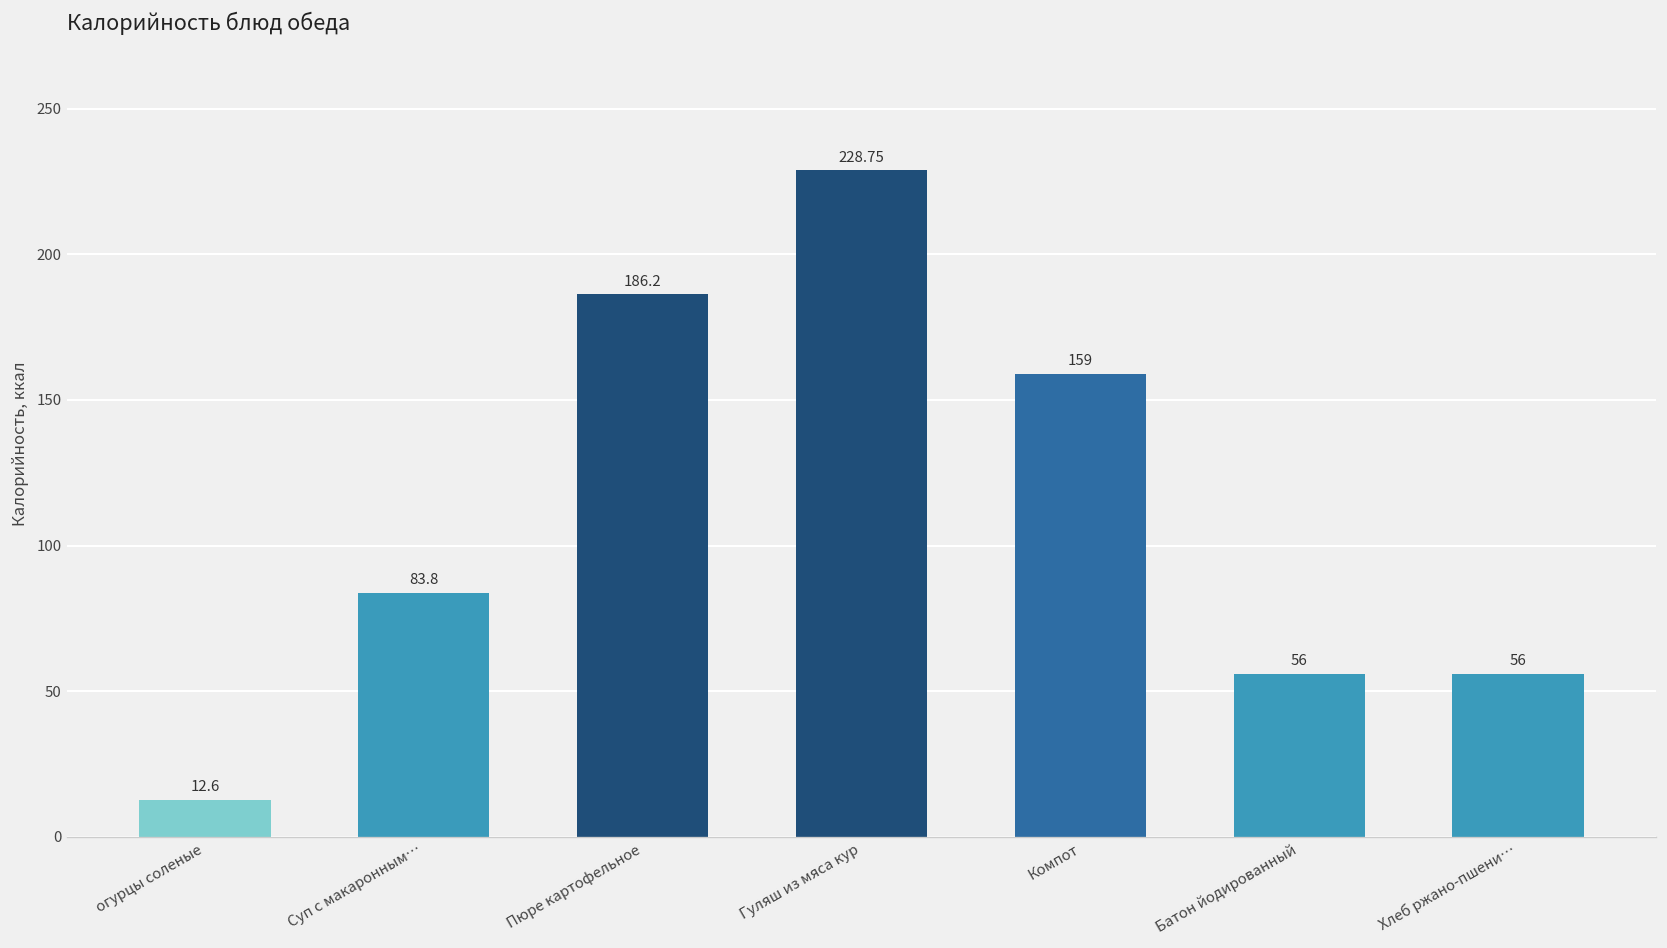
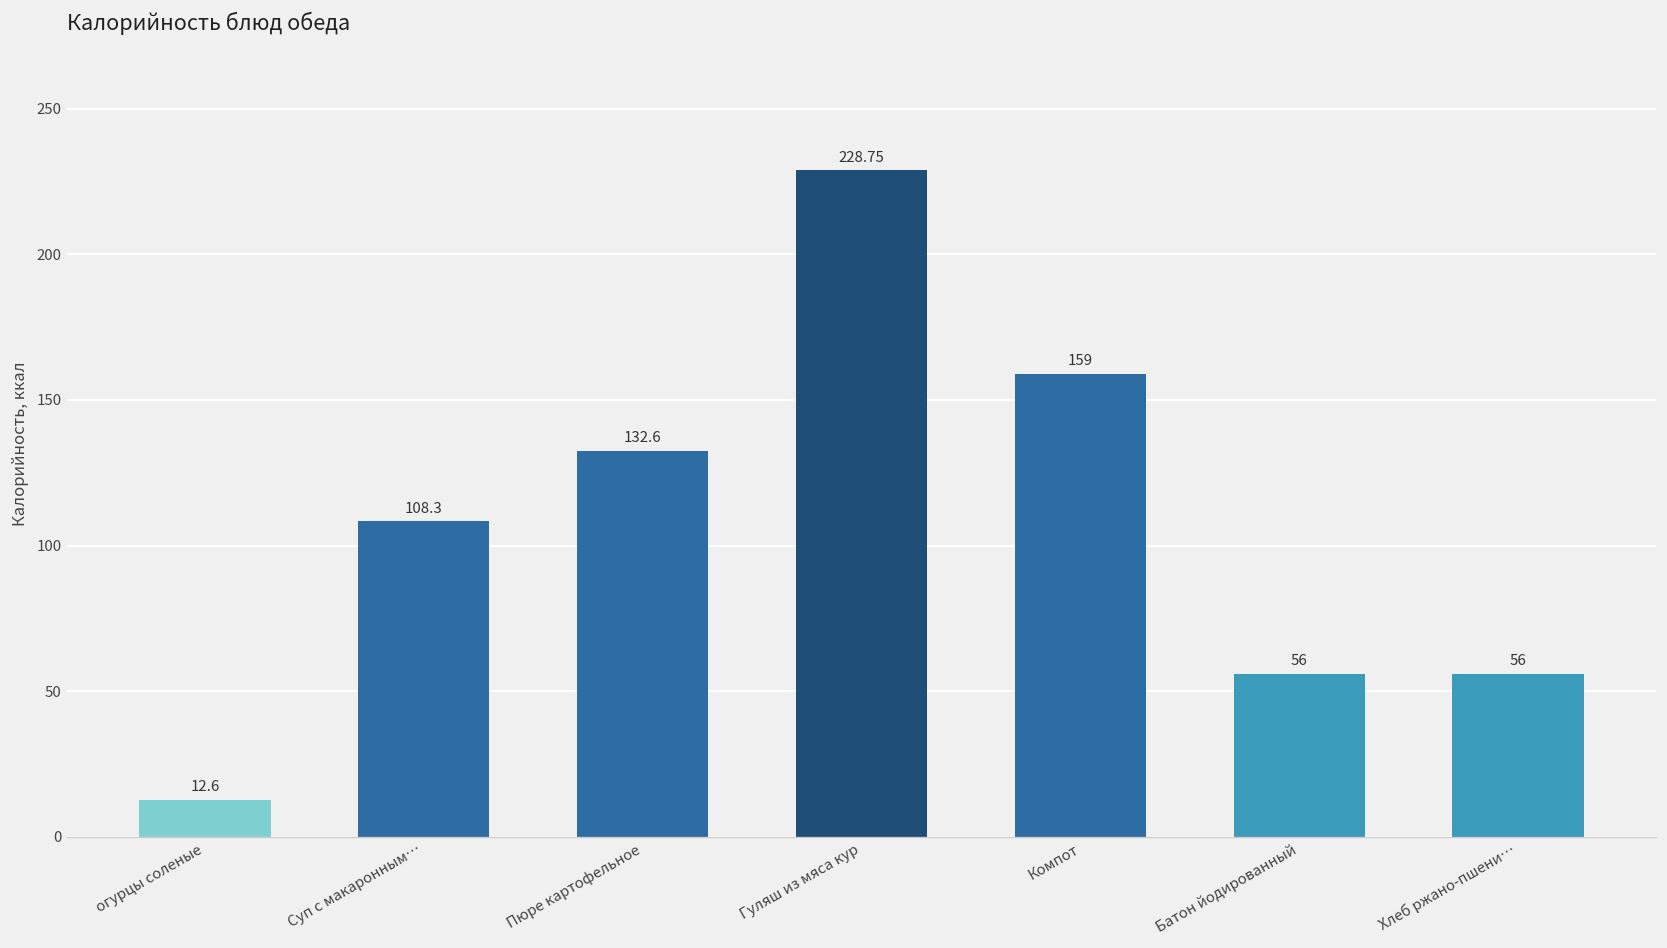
  {
    "огурцы соленые": 12.6,
-   "Суп с макаронным…": 83.8,
-   "Пюре картофельное": 186.2,
+   "Суп с макаронным…": 108.3,
+   "Пюре картофельное": 132.6,
    "Гуляш из мяса кур": 228.75,
    "Компот": 159,
    "Батон йодированный": 56,
    "Хлеб ржано-пшени…": 56
  }
